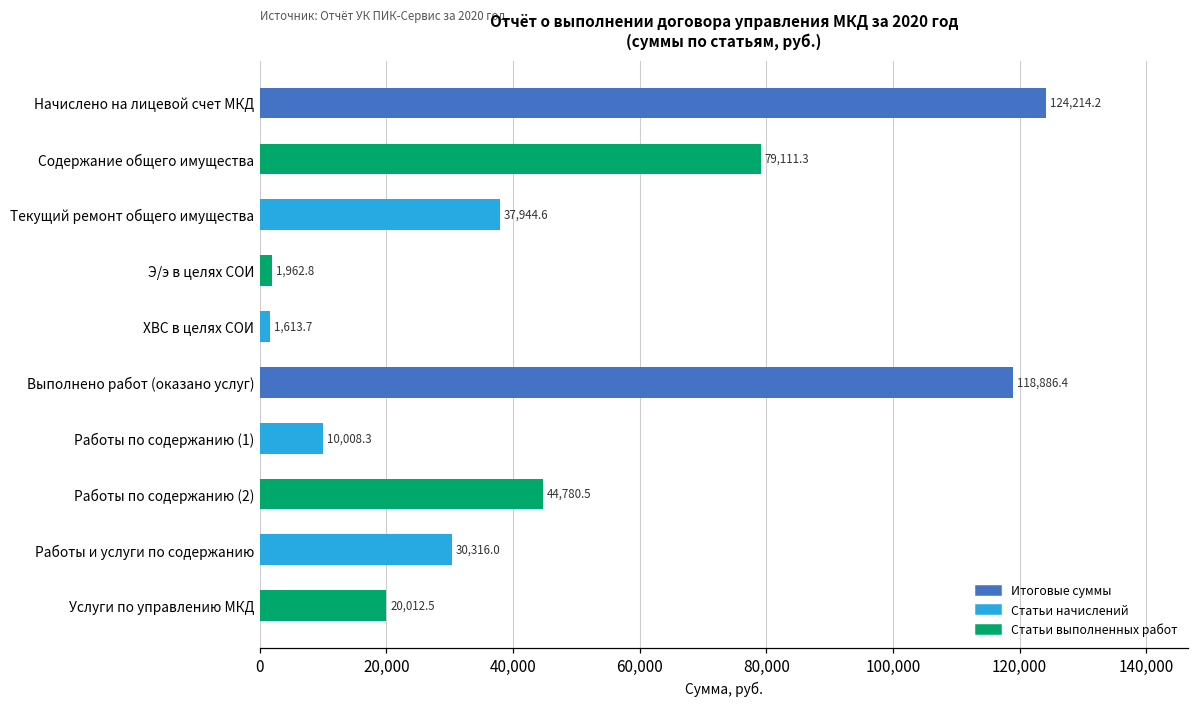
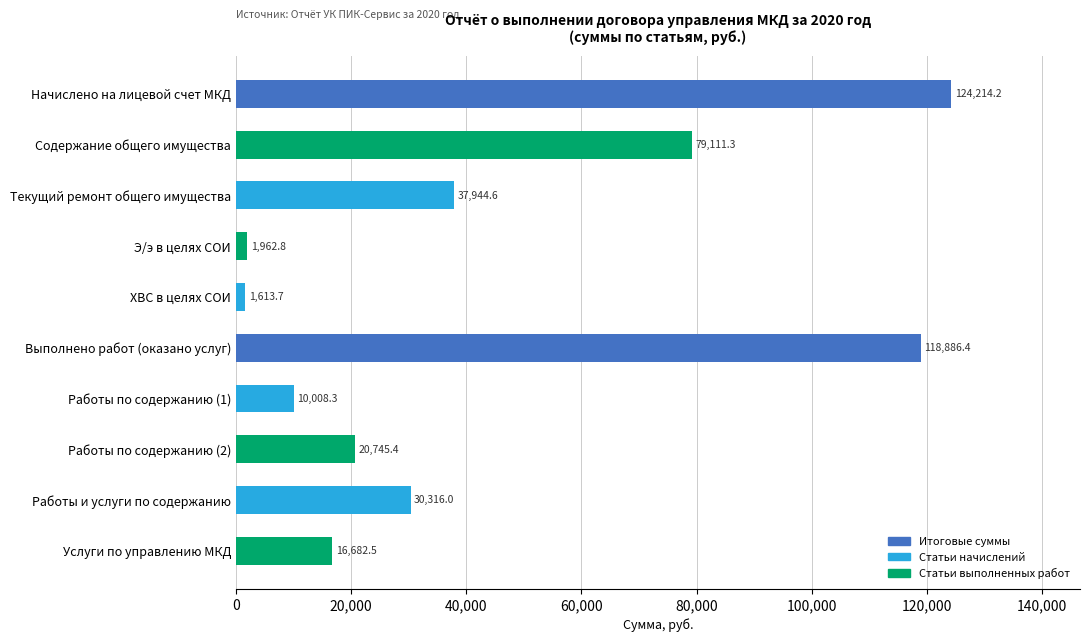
  {
    "Начислено на лицевой счет МКД": "124,214.2",
    "Содержание общего имущества": "79,111.3",
    "Текущий ремонт общего имущества": "37,944.6",
    "Э/э в целях СОИ": "1,962.8",
    "ХВС в целях СОИ": "1,613.7",
    "Выполнено работ (оказано услуг)": "118,886.4",
    "Работы по содержанию (1)": "10,008.3",
-   "Работы по содержанию (2)": "44,780.5",
+   "Работы по содержанию (2)": "20,745.4",
    "Работы и услуги по содержанию": "30,316.0",
-   "Услуги по управлению МКД": "20,012.5"
+   "Услуги по управлению МКД": "16,682.5"
  }
